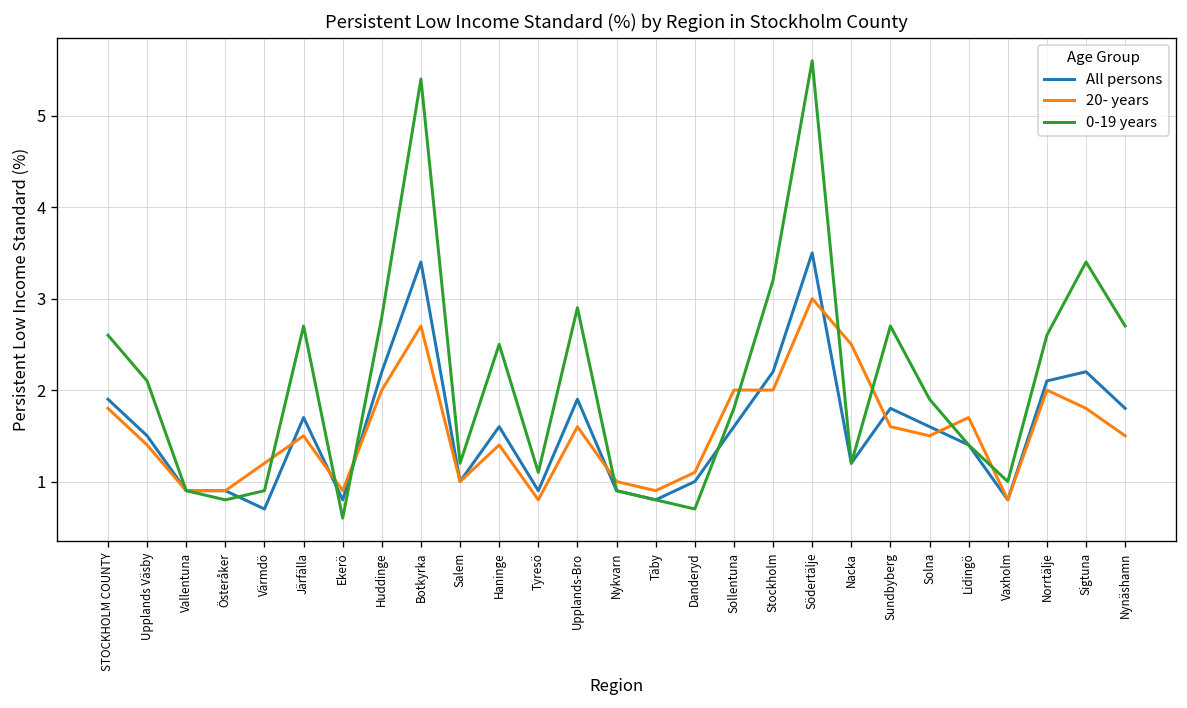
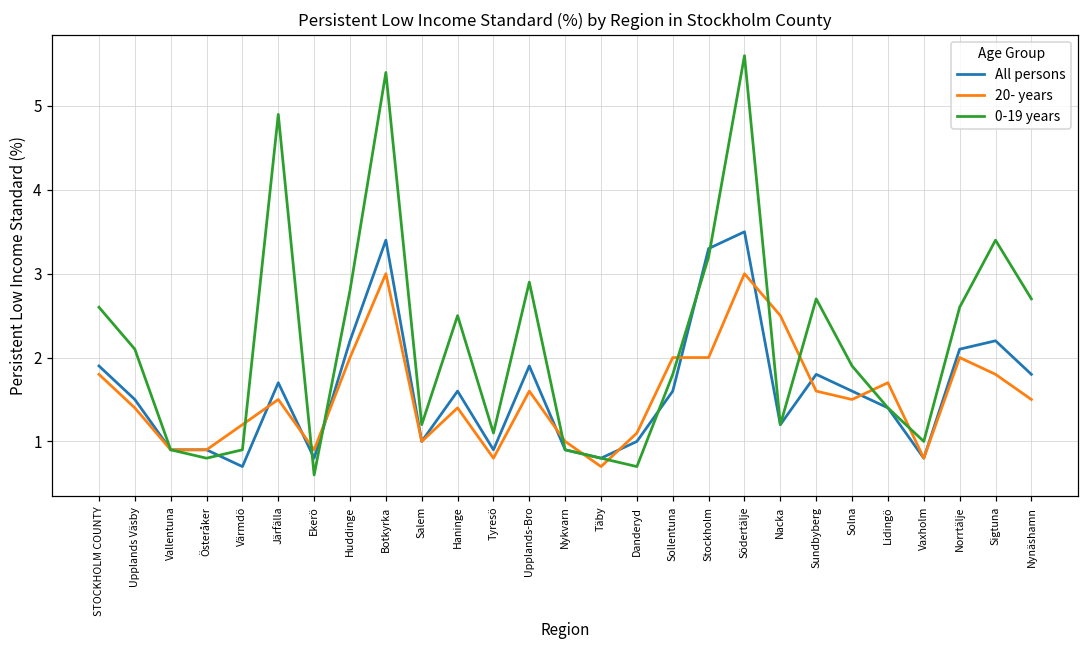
  {
    "All persons": {
      "STOCKHOLM COUNTY": 1.9,
      "Upplands Väsby": 1.5,
      "Värmdö": 0.7,
      "Järfälla": 1.7,
      "Ekerö": 0.8,
      "Huddinge": 2.2,
      "Botkyrka": 3.4,
      "Haninge": 1.6,
      "Tyresö": 0.9,
      "Upplands-Bro": 1.9,
      "Danderyd": 1.0,
      "Sollentuna": 1.6,
-     "Stockholm": 2.2,
+     "Stockholm": 3.3,
      "Södertälje": 3.5,
      "Sundbyberg": 1.8,
      "Solna": 1.6,
      "Norrtälje": 2.1,
      "Sigtuna": 2.2,
      "Nynäshamn": 1.8
    },
    "20- years": {
      "STOCKHOLM COUNTY": 1.8,
      "Upplands Väsby": 1.4,
      "Värmdö": 1.2,
      "Järfälla": 1.5,
      "Ekerö": 0.9,
      "Huddinge": 2.0,
-     "Botkyrka": 2.7,
+     "Botkyrka": 3.0,
      "Haninge": 1.4,
      "Tyresö": 0.8,
      "Upplands-Bro": 1.6,
      "Nykvarn": 1.0,
-     "Täby": 0.9,
+     "Täby": 0.7,
      "Danderyd": 1.1,
      "Sollentuna": 2.0,
      "Stockholm": 2.0,
      "Södertälje": 3.0,
      "Nacka": 2.5,
      "Sundbyberg": 1.6,
      "Solna": 1.5,
      "Lidingö": 1.7,
      "Norrtälje": 2.0,
      "Sigtuna": 1.8,
      "Nynäshamn": 1.5
    },
    "0-19 years": {
      "STOCKHOLM COUNTY": 2.6,
      "Upplands Väsby": 2.1,
      "Österåker": 0.8,
      "Värmdö": 0.9,
-     "Järfälla": 2.7,
+     "Järfälla": 4.9,
      "Ekerö": 0.6,
      "Huddinge": 2.8,
      "Botkyrka": 5.4,
      "Salem": 1.2,
      "Haninge": 2.5,
      "Tyresö": 1.1,
      "Upplands-Bro": 2.9,
      "Danderyd": 0.7,
      "Sollentuna": 1.8,
      "Stockholm": 3.2,
      "Södertälje": 5.6,
      "Sundbyberg": 2.7,
      "Solna": 1.9,
      "Vaxholm": 1.0,
      "Norrtälje": 2.6,
      "Sigtuna": 3.4,
      "Nynäshamn": 2.7
    }
  }
